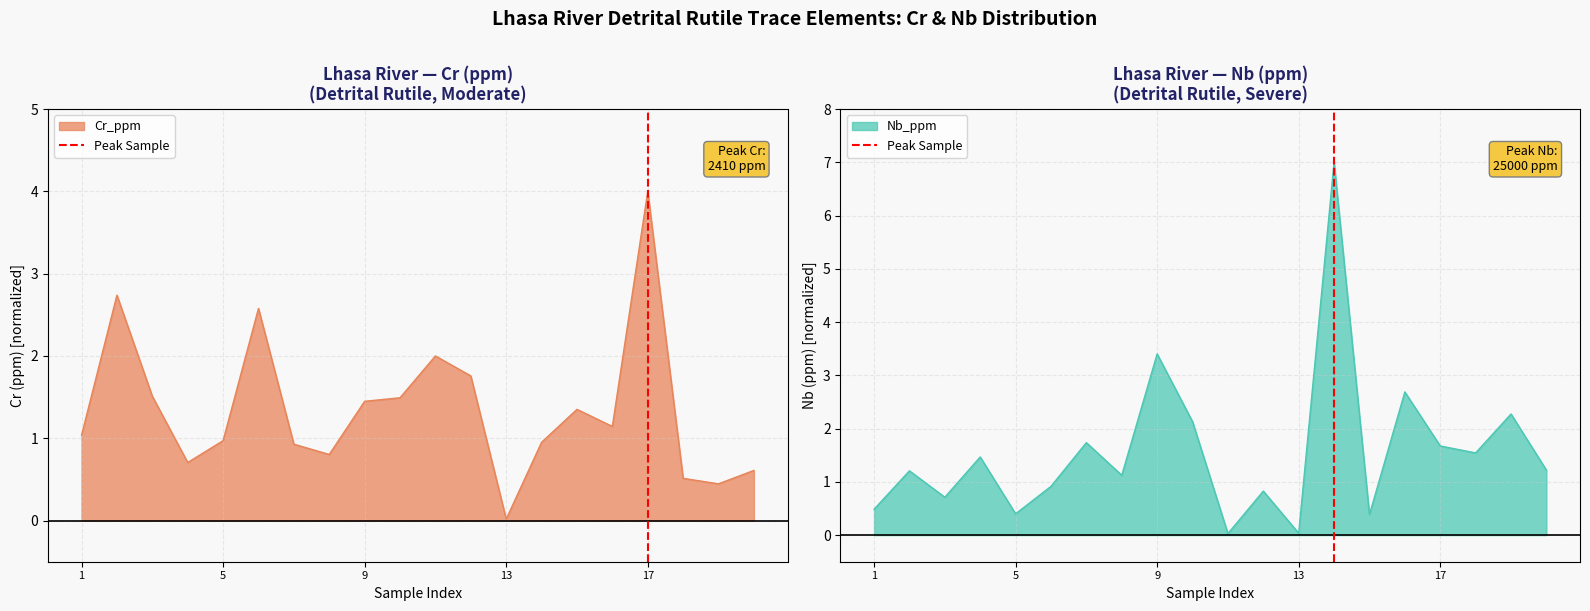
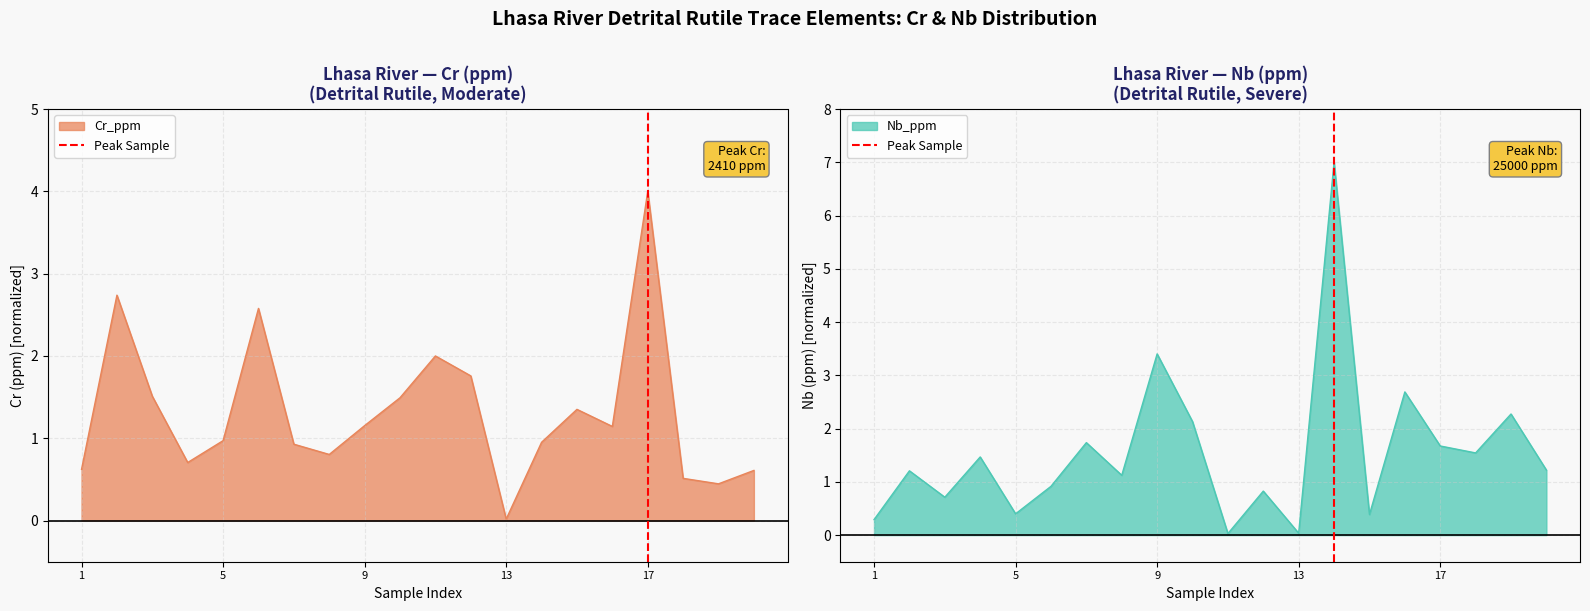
  {
    "Lhasa River — Cr (ppm) (Detrital Rutile, Moderate)": {
-     "1": 1.0,
+     "1": 0.6,
      "5": 1.0,
-     "9": 1.4,
+     "9": 1.2,
      "13": 0.0,
      "17": 4.0
    },
    "Lhasa River — Nb (ppm) (Detrital Rutile, Severe)": {
-     "1": 0.5,
+     "1": 0.3,
      "5": 0.4,
      "9": 3.4,
      "13": 0.0,
      "17": 1.7
    }
  }
